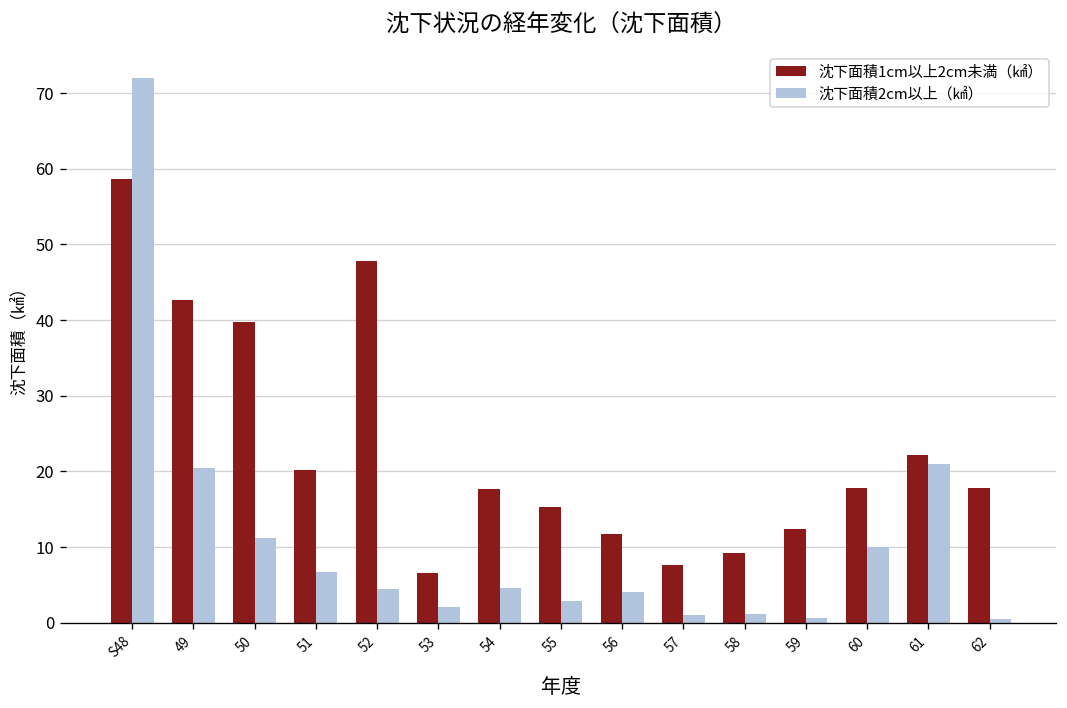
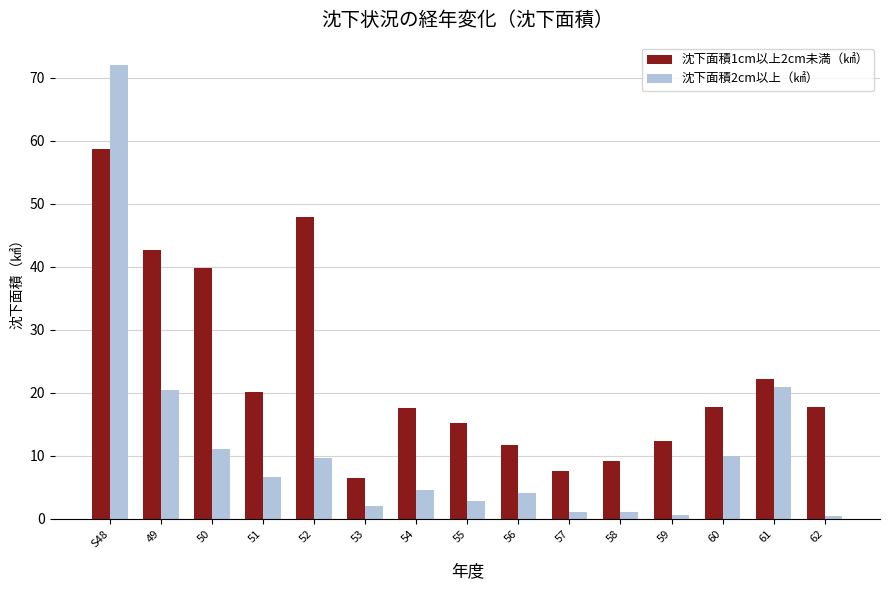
  {
    "沈下面積1cm以上2cm未満（㎢）": {
      "S48": 59,
      "49": 43,
      "50": 40,
      "51": 20,
      "52": 48,
      "53": 7,
      "54": 18,
      "55": 15,
      "56": 12,
      "57": 8,
      "58": 9,
      "59": 12,
      "60": 18,
      "61": 22,
      "62": 18
    },
    "沈下面積2cm以上（㎢）": {
      "S48": 72,
      "49": 20,
      "50": 11,
      "51": 7,
-     "52": 4,
+     "52": 10,
      "53": 2,
      "54": 5,
      "55": 3,
      "56": 4,
      "57": 1,
      "58": 1,
      "59": 1,
      "60": 10,
      "61": 21,
      "62": 0
    }
  }
